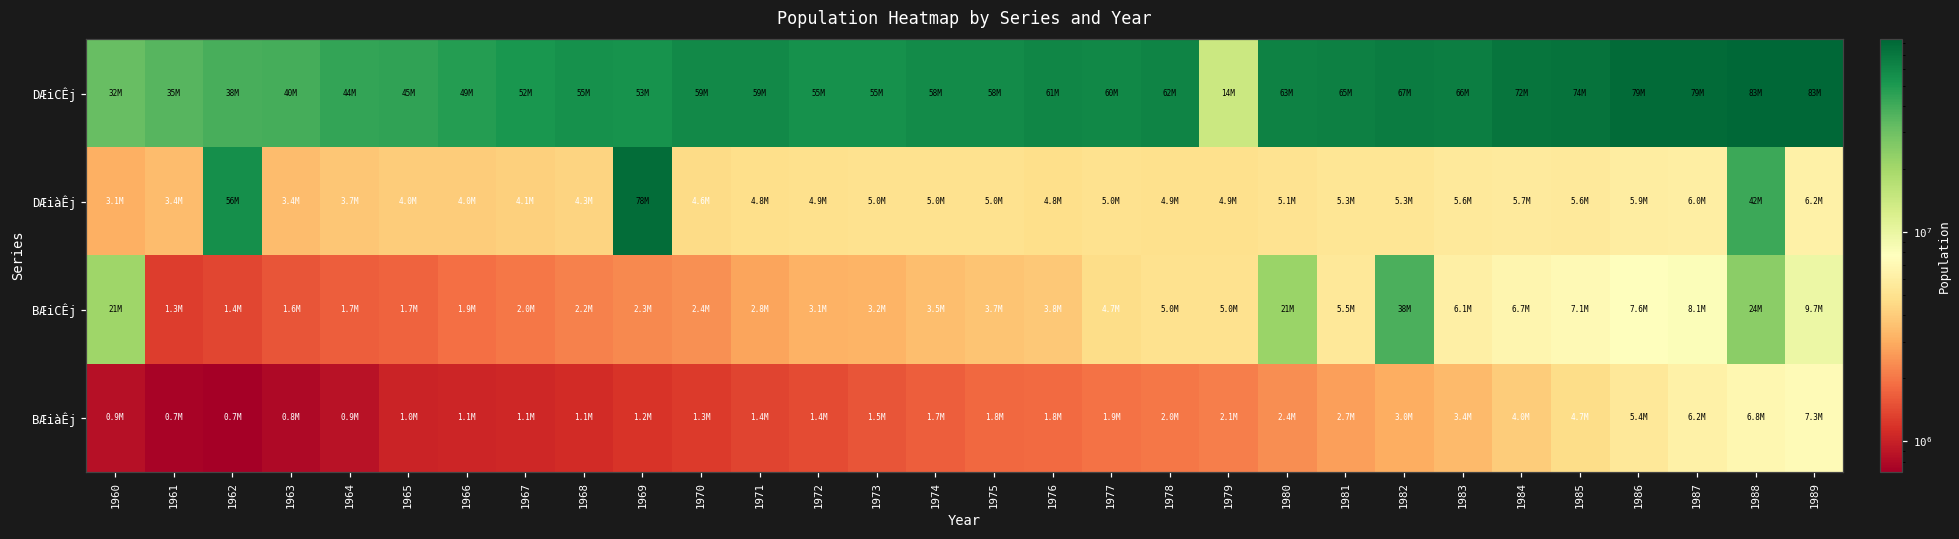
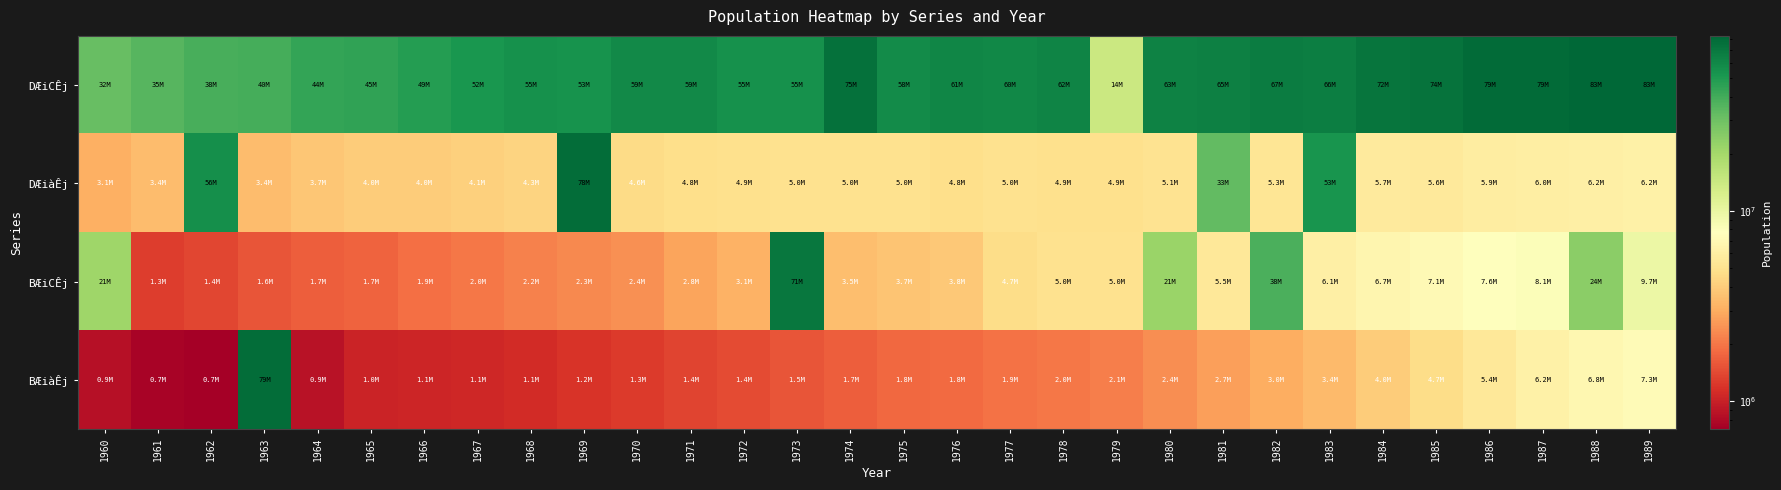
  {
    "DÆiCÊj": {
      "1960": "32M",
      "1961": "35M",
      "1962": "38M",
      "1963": "40M",
      "1964": "44M",
      "1965": "45M",
      "1966": "49M",
      "1967": "52M",
      "1968": "55M",
      "1969": "53M",
      "1970": "59M",
      "1971": "59M",
      "1972": "55M",
      "1973": "55M",
-     "1974": "58M",
+     "1974": "75M",
      "1975": "58M",
      "1976": "61M",
      "1977": "60M",
      "1978": "62M",
      "1979": "14M",
      "1980": "63M",
      "1981": "65M",
      "1982": "67M",
      "1983": "66M",
      "1984": "72M",
      "1985": "74M",
      "1986": "79M",
      "1987": "79M",
      "1988": "83M",
      "1989": "83M"
    },
    "DÆiàÊj": {
      "1960": "3.1M",
      "1961": "3.4M",
      "1962": "56M",
      "1963": "3.4M",
      "1964": "3.7M",
      "1965": "4.0M",
      "1966": "4.0M",
      "1967": "4.1M",
      "1968": "4.3M",
      "1969": "78M",
      "1970": "4.6M",
      "1971": "4.8M",
      "1972": "4.9M",
      "1973": "5.0M",
      "1974": "5.0M",
      "1975": "5.0M",
      "1976": "4.8M",
      "1977": "5.0M",
      "1978": "4.9M",
      "1979": "4.9M",
      "1980": "5.1M",
-     "1981": "5.3M",
+     "1981": "33M",
      "1982": "5.3M",
-     "1983": "5.6M",
+     "1983": "53M",
      "1984": "5.7M",
      "1985": "5.6M",
      "1986": "5.9M",
      "1987": "6.0M",
-     "1988": "42M",
+     "1988": "6.2M",
      "1989": "6.2M"
    },
    "BÆiCÊj": {
      "1960": "21M",
      "1961": "1.3M",
      "1962": "1.4M",
      "1963": "1.6M",
      "1964": "1.7M",
      "1965": "1.7M",
      "1966": "1.9M",
      "1967": "2.0M",
      "1968": "2.2M",
      "1969": "2.3M",
      "1970": "2.4M",
      "1971": "2.8M",
      "1972": "3.1M",
-     "1973": "3.2M",
+     "1973": "71M",
      "1974": "3.5M",
      "1975": "3.7M",
      "1976": "3.8M",
      "1977": "4.7M",
      "1978": "5.0M",
      "1979": "5.0M",
      "1980": "21M",
      "1981": "5.5M",
      "1982": "38M",
      "1983": "6.1M",
      "1984": "6.7M",
      "1985": "7.1M",
      "1986": "7.6M",
      "1987": "8.1M",
      "1988": "24M",
      "1989": "9.7M"
    },
    "BÆiàÊj": {
      "1960": "0.9M",
      "1961": "0.7M",
      "1962": "0.7M",
-     "1963": "0.8M",
+     "1963": "79M",
      "1964": "0.9M",
      "1965": "1.0M",
      "1966": "1.1M",
      "1967": "1.1M",
      "1968": "1.1M",
      "1969": "1.2M",
      "1970": "1.3M",
      "1971": "1.4M",
      "1972": "1.4M",
      "1973": "1.5M",
      "1974": "1.7M",
      "1975": "1.8M",
      "1976": "1.8M",
      "1977": "1.9M",
      "1978": "2.0M",
      "1979": "2.1M",
      "1980": "2.4M",
      "1981": "2.7M",
      "1982": "3.0M",
      "1983": "3.4M",
      "1984": "4.0M",
      "1985": "4.7M",
      "1986": "5.4M",
      "1987": "6.2M",
      "1988": "6.8M",
      "1989": "7.3M"
    }
  }
